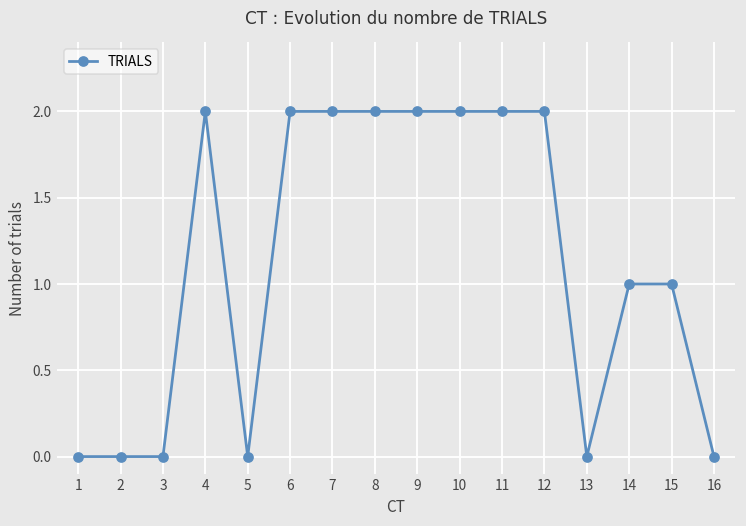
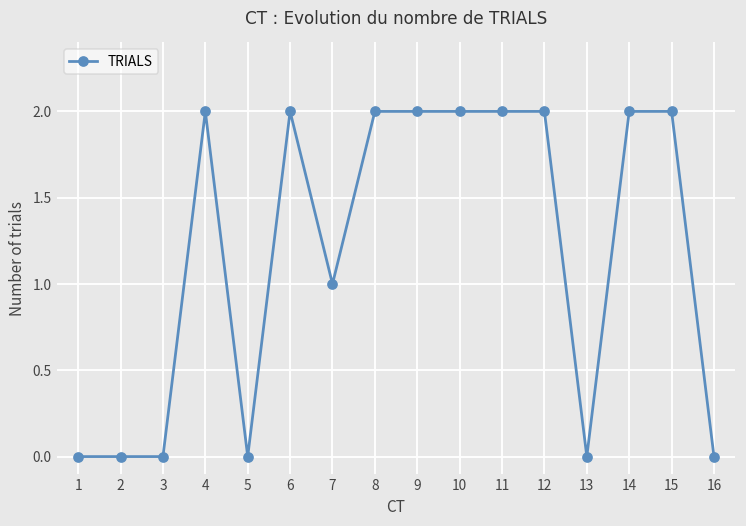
  {
    "1": 0,
    "2": 0,
    "3": 0,
    "4": 2,
    "5": 0,
    "6": 2,
-   "7": 2,
+   "7": 1,
    "8": 2,
    "9": 2,
    "10": 2,
    "11": 2,
    "12": 2,
    "13": 0,
-   "14": 1,
-   "15": 1,
+   "14": 2,
+   "15": 2,
    "16": 0
  }
